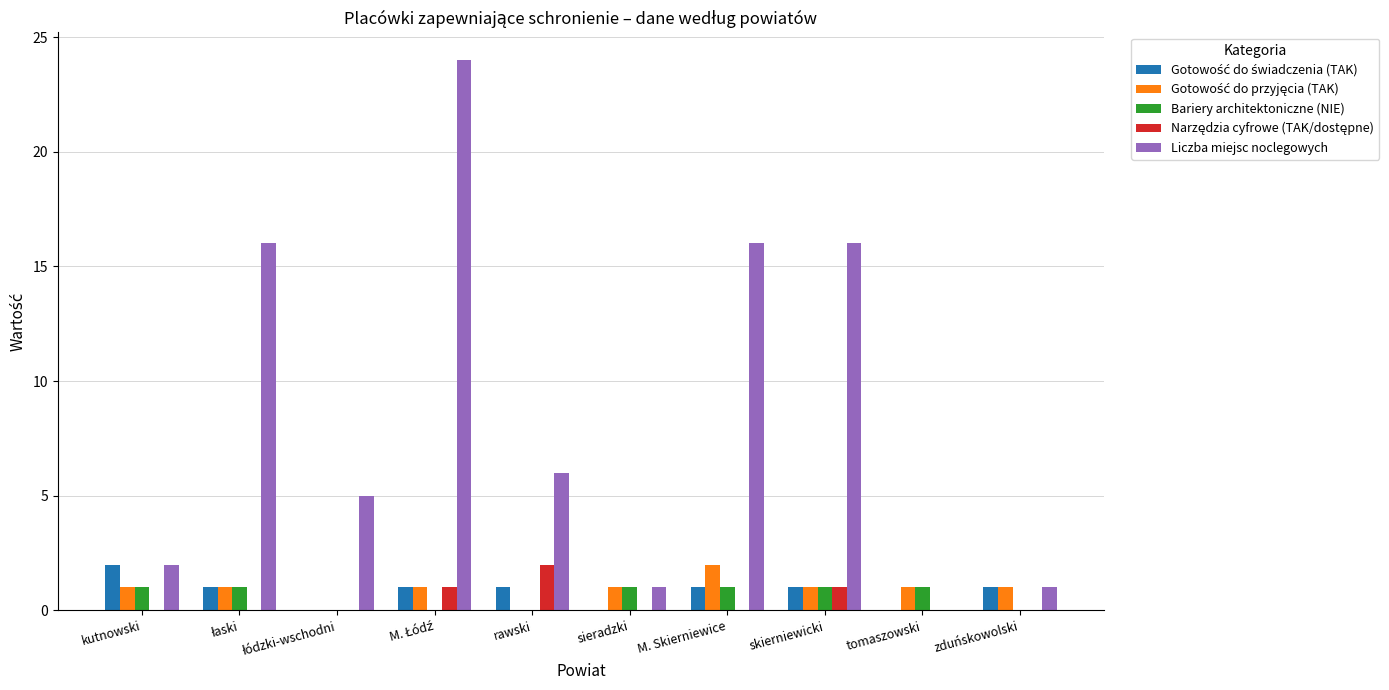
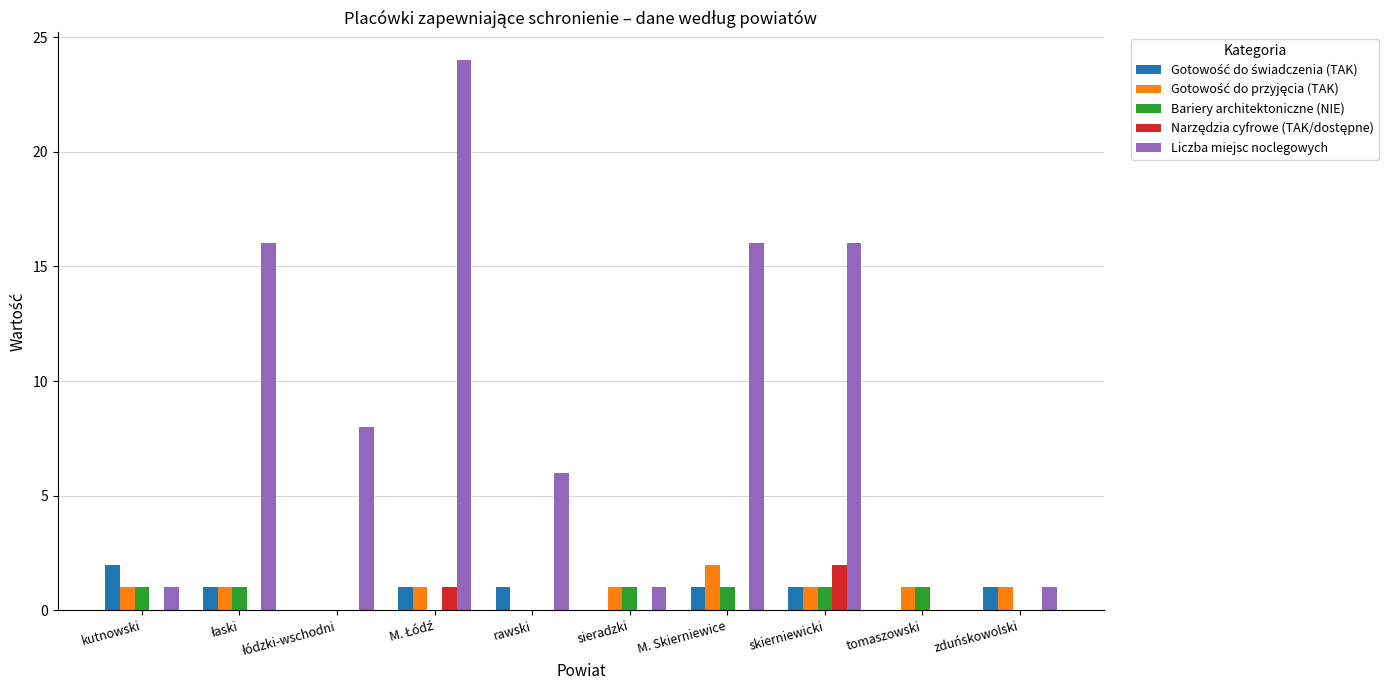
  {
    "Gotowość do świadczenia (TAK)": {
      "kutnowski": 2,
      "łaski": 1,
      "łódzki-wschodni": 0,
      "M. Łódź": 1,
      "rawski": 1,
      "sieradzki": 0,
      "M. Skierniewice": 1,
      "skierniewicki": 1,
      "tomaszowski": 0,
      "zduńskowolski": 1
    },
    "Gotowość do przyjęcia (TAK)": {
      "kutnowski": 1,
      "łaski": 1,
      "łódzki-wschodni": 0,
      "M. Łódź": 1,
      "rawski": 0,
      "sieradzki": 1,
      "M. Skierniewice": 2,
      "skierniewicki": 1,
      "tomaszowski": 1,
      "zduńskowolski": 1
    },
    "Bariery architektoniczne (NIE)": {
      "kutnowski": 1,
      "łaski": 1,
      "łódzki-wschodni": 0,
      "M. Łódź": 0,
      "rawski": 0,
      "sieradzki": 1,
      "M. Skierniewice": 1,
      "skierniewicki": 1,
      "tomaszowski": 1,
      "zduńskowolski": 0
    },
    "Narzędzia cyfrowe (TAK/dostępne)": {
      "kutnowski": 0,
      "łaski": 0,
      "łódzki-wschodni": 0,
      "M. Łódź": 1,
-     "rawski": 2,
+     "rawski": 0,
      "sieradzki": 0,
      "M. Skierniewice": 0,
-     "skierniewicki": 1,
+     "skierniewicki": 2,
      "tomaszowski": 0,
      "zduńskowolski": 0
    },
    "Liczba miejsc noclegowych": {
-     "kutnowski": 2,
+     "kutnowski": 1,
      "łaski": 16,
-     "łódzki-wschodni": 5,
+     "łódzki-wschodni": 8,
      "M. Łódź": 24,
      "rawski": 6,
      "sieradzki": 1,
      "M. Skierniewice": 16,
      "skierniewicki": 16,
      "tomaszowski": 0,
      "zduńskowolski": 1
    }
  }
